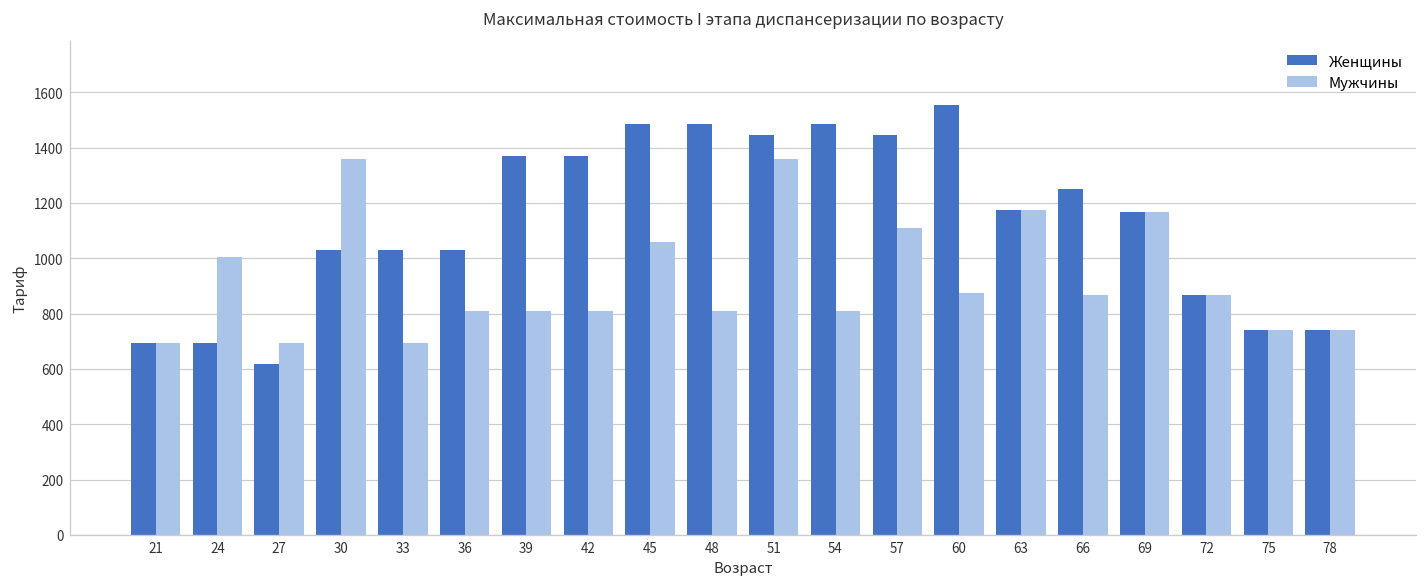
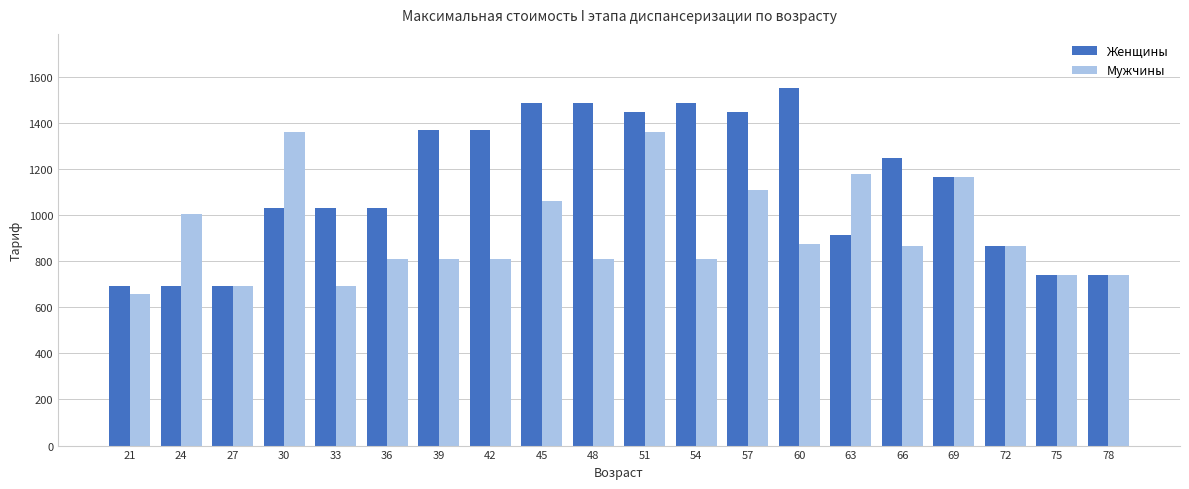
  {
    "Женщины": {
      "21": 690,
      "24": 690,
-     "27": 620,
+     "27": 690,
      "30": 1030,
      "33": 1030,
      "36": 1030,
      "39": 1370,
      "42": 1370,
      "45": 1490,
      "48": 1490,
      "51": 1450,
      "54": 1490,
      "57": 1450,
      "60": 1550,
-     "63": 1180,
+     "63": 910,
      "66": 1250,
      "69": 1170,
      "72": 870,
      "75": 740,
      "78": 740
    },
    "Мужчины": {
-     "21": 690,
+     "21": 660,
      "24": 1010,
      "27": 690,
      "30": 1360,
      "33": 690,
      "36": 810,
      "39": 810,
      "42": 810,
      "45": 1060,
      "48": 810,
      "51": 1360,
      "54": 810,
      "57": 1110,
      "60": 880,
      "63": 1180,
      "66": 870,
      "69": 1170,
      "72": 870,
      "75": 740,
      "78": 740
    }
  }
